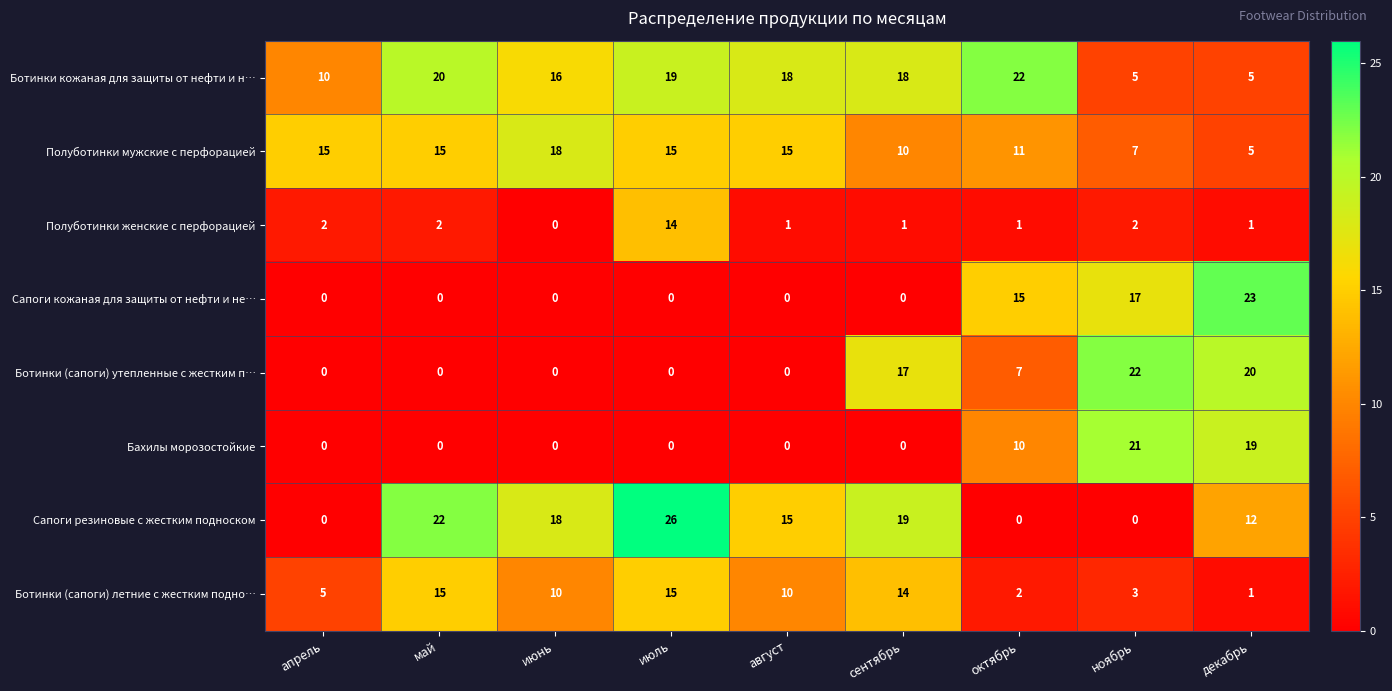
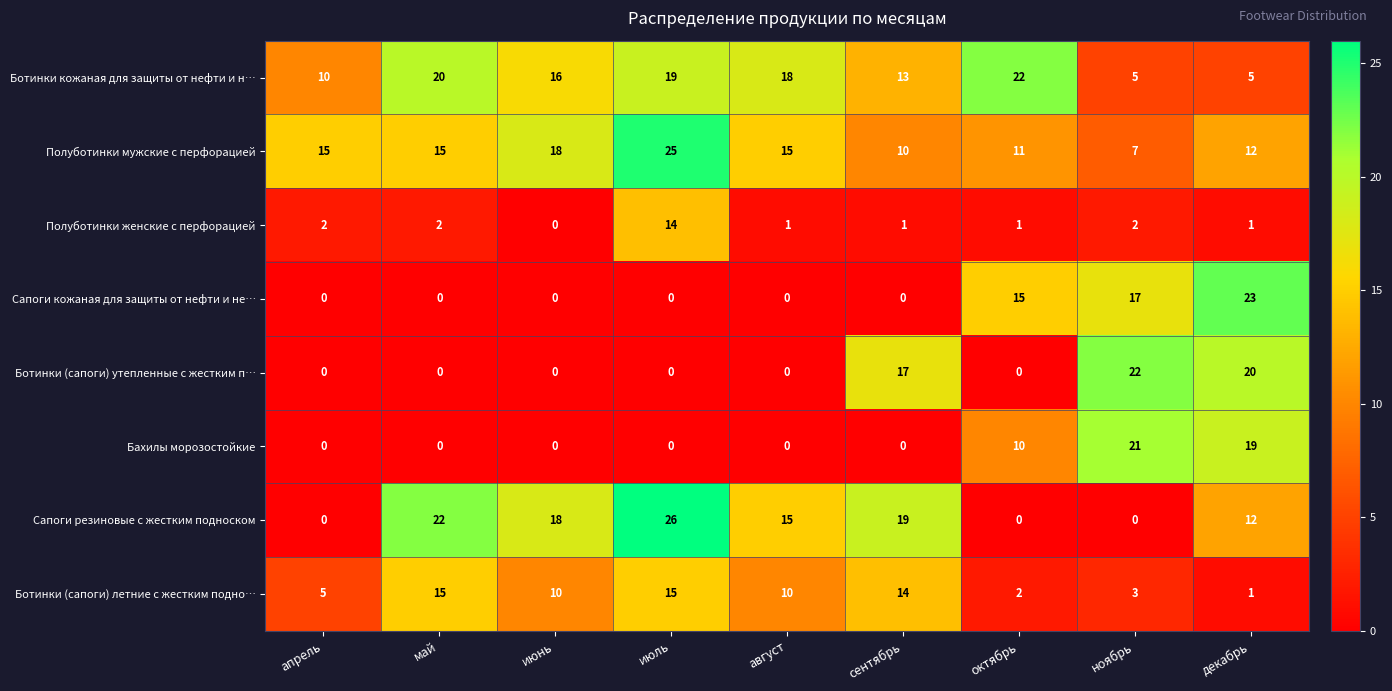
  {
    "Ботинки кожаная для защиты от нефти и н…": {
      "апрель": 10,
      "май": 20,
      "июнь": 16,
      "июль": 19,
      "август": 18,
-     "сентябрь": 18,
+     "сентябрь": 13,
      "октябрь": 22,
      "ноябрь": 5,
      "декабрь": 5
    },
    "Полуботинки мужские с перфорацией": {
      "апрель": 15,
      "май": 15,
      "июнь": 18,
-     "июль": 15,
+     "июль": 25,
      "август": 15,
      "сентябрь": 10,
      "октябрь": 11,
      "ноябрь": 7,
-     "декабрь": 5
+     "декабрь": 12
    },
    "Полуботинки женские с перфорацией": {
      "апрель": 2,
      "май": 2,
      "июнь": 0,
      "июль": 14,
      "август": 1,
      "сентябрь": 1,
      "октябрь": 1,
      "ноябрь": 2,
      "декабрь": 1
    },
    "Сапоги кожаная для защиты от нефти и не…": {
      "апрель": 0,
      "май": 0,
      "июнь": 0,
      "июль": 0,
      "август": 0,
      "сентябрь": 0,
      "октябрь": 15,
      "ноябрь": 17,
      "декабрь": 23
    },
    "Ботинки (сапоги) утепленные с жестким п…": {
      "апрель": 0,
      "май": 0,
      "июнь": 0,
      "июль": 0,
      "август": 0,
      "сентябрь": 17,
-     "октябрь": 7,
+     "октябрь": 0,
      "ноябрь": 22,
      "декабрь": 20
    },
    "Бахилы морозостойкие": {
      "апрель": 0,
      "май": 0,
      "июнь": 0,
      "июль": 0,
      "август": 0,
      "сентябрь": 0,
      "октябрь": 10,
      "ноябрь": 21,
      "декабрь": 19
    },
    "Сапоги резиновые с жестким подноском": {
      "апрель": 0,
      "май": 22,
      "июнь": 18,
      "июль": 26,
      "август": 15,
      "сентябрь": 19,
      "октябрь": 0,
      "ноябрь": 0,
      "декабрь": 12
    },
    "Ботинки (сапоги) летние с жестким подно…": {
      "апрель": 5,
      "май": 15,
      "июнь": 10,
      "июль": 15,
      "август": 10,
      "сентябрь": 14,
      "октябрь": 2,
      "ноябрь": 3,
      "декабрь": 1
    }
  }
